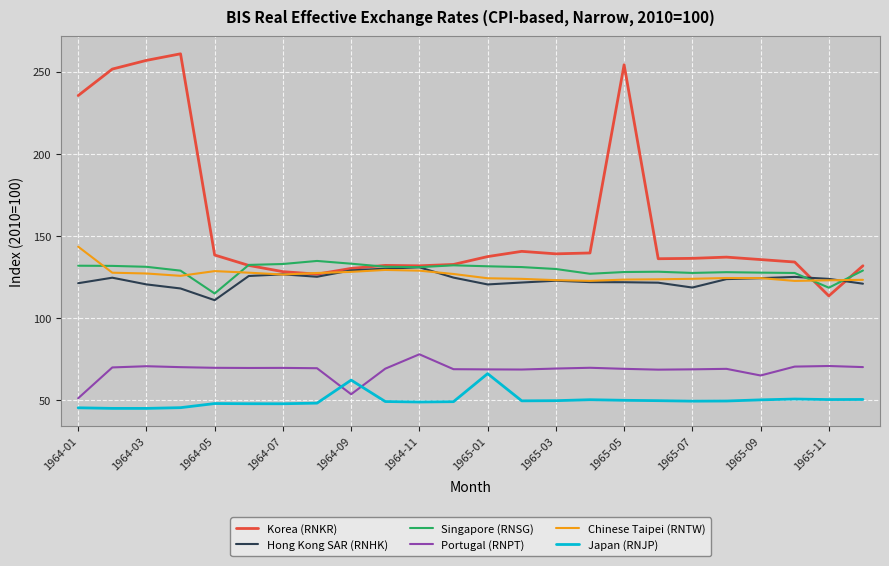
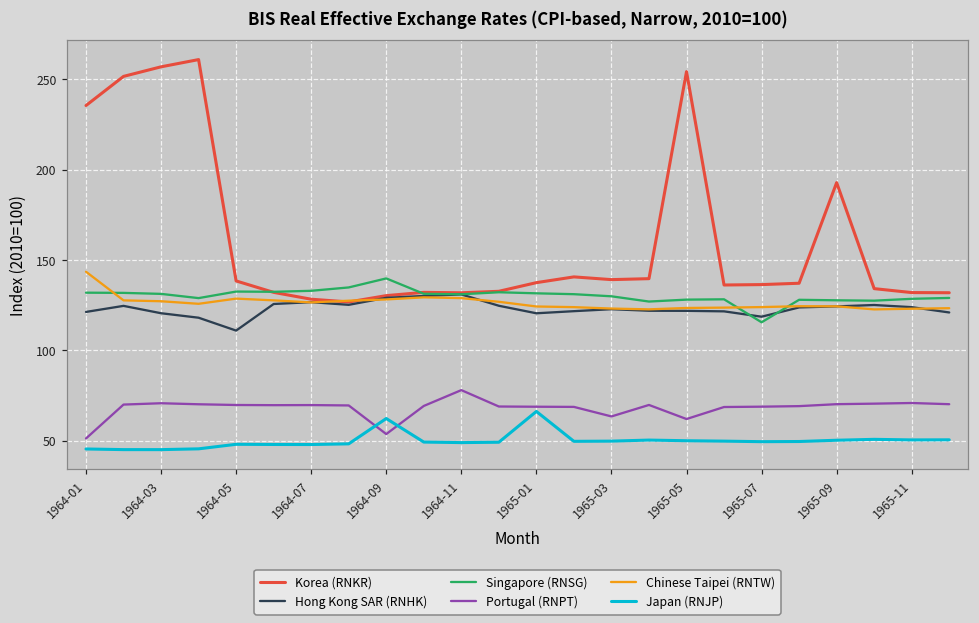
  {
    "Korea (RNKR)": {
      "1964-01": 235,
      "1964-03": 257,
      "1964-05": 138,
      "1964-07": 128,
      "1965-01": 137,
      "1965-03": 139,
      "1965-05": 254,
      "1965-07": 136,
-     "1965-09": 136,
-     "1965-11": 114
+     "1965-09": 193,
+     "1965-11": 132
    },
    "Hong Kong SAR (RNHK)": {
      "1964-01": 121,
      "1964-03": 121,
      "1964-05": 111,
      "1965-01": 121,
      "1965-05": 122,
      "1965-07": 119
    },
    "Singapore (RNSG)": {
      "1964-01": 132,
      "1964-03": 131,
-     "1964-05": 115,
+     "1964-05": 133,
      "1964-07": 133,
-     "1964-09": 133,
+     "1964-09": 140,
      "1965-01": 132,
      "1965-03": 130,
      "1965-05": 128,
-     "1965-07": 128,
+     "1965-07": 116,
      "1965-09": 128,
-     "1965-11": 119
+     "1965-11": 129
    },
    "Portugal (RNPT)": {
      "1964-01": 51,
      "1964-03": 71,
      "1964-05": 70,
      "1964-07": 70,
      "1964-09": 54,
      "1964-11": 78,
      "1965-01": 69,
-     "1965-03": 69,
-     "1965-05": 69,
+     "1965-03": 64,
+     "1965-05": 62,
      "1965-07": 69,
-     "1965-09": 65,
+     "1965-09": 70,
      "1965-11": 71
    },
    "Chinese Taipei (RNTW)": {
      "1964-01": 144,
      "1964-03": 127,
      "1964-05": 129,
      "1964-11": 129,
      "1965-01": 124,
      "1965-05": 123,
      "1965-07": 124
    },
    "Japan (RNJP)": {
      "1964-01": 46,
      "1964-03": 45,
      "1964-05": 48,
      "1964-07": 48,
      "1964-09": 62,
      "1964-11": 49,
      "1965-01": 66,
      "1965-03": 50,
      "1965-05": 50,
      "1965-07": 50,
      "1965-09": 50,
      "1965-11": 51
    }
  }
